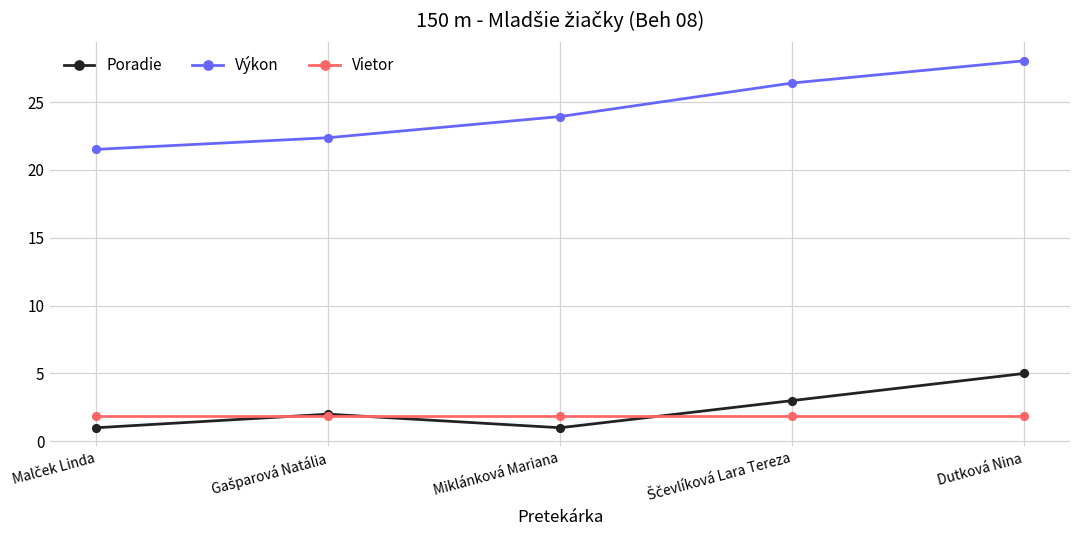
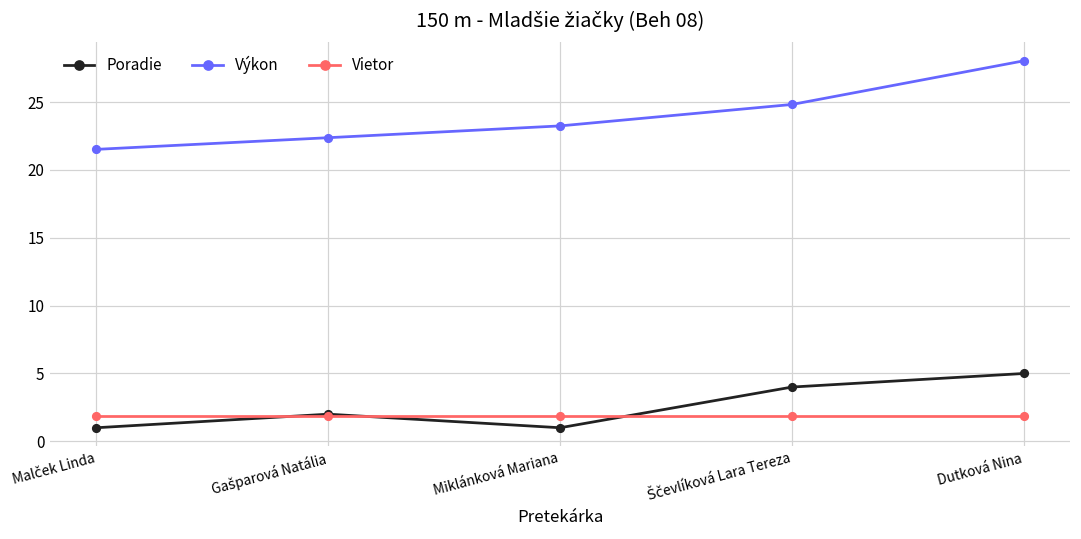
  {
    "Poradie": {
      "Malček Linda": 1,
      "Miklánková Mariana": 1,
-     "Ščevlíková Lara Tereza": 3,
+     "Ščevlíková Lara Tereza": 4,
      "Dutková Nina": 5
    },
    "Výkon": {
      "Malček Linda": 21.5,
      "Gašparová Natália": 22.4,
-     "Miklánková Mariana": 23.9,
-     "Ščevlíková Lara Tereza": 26.4,
+     "Miklánková Mariana": 23.3,
+     "Ščevlíková Lara Tereza": 24.8,
      "Dutková Nina": 28.1
    },
    "Vietor": {
      "Malček Linda": 1.9,
      "Miklánková Mariana": 1.9,
      "Ščevlíková Lara Tereza": 1.9,
      "Dutková Nina": 1.9
    }
  }
